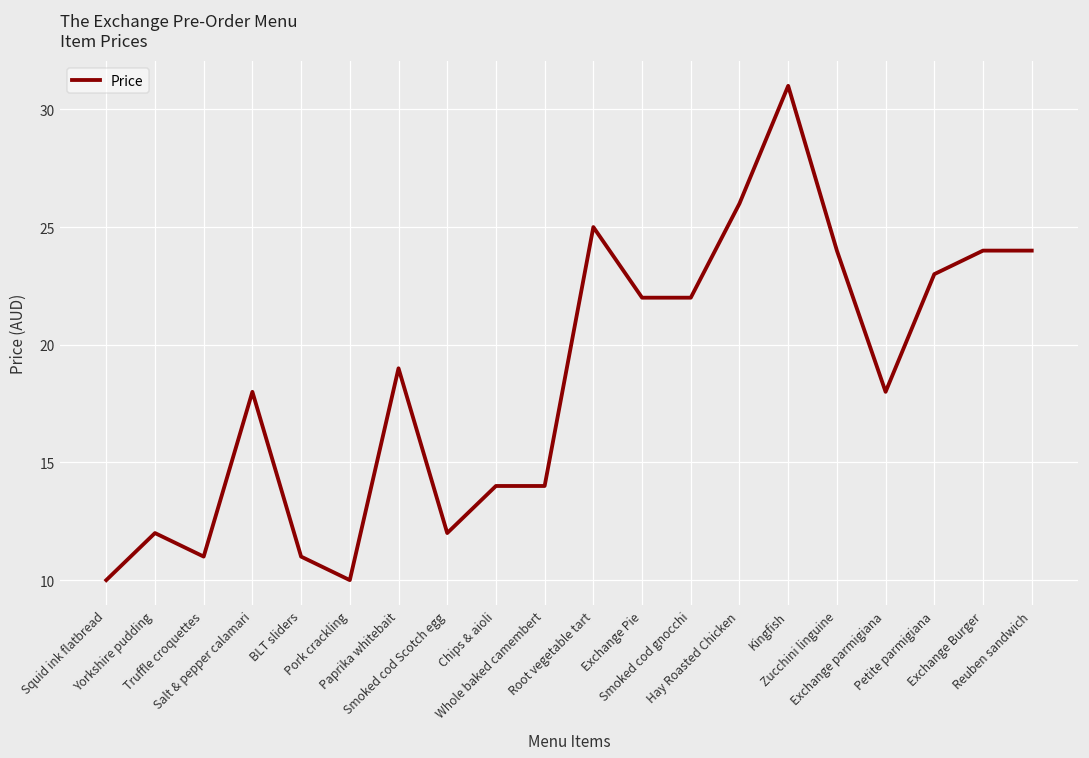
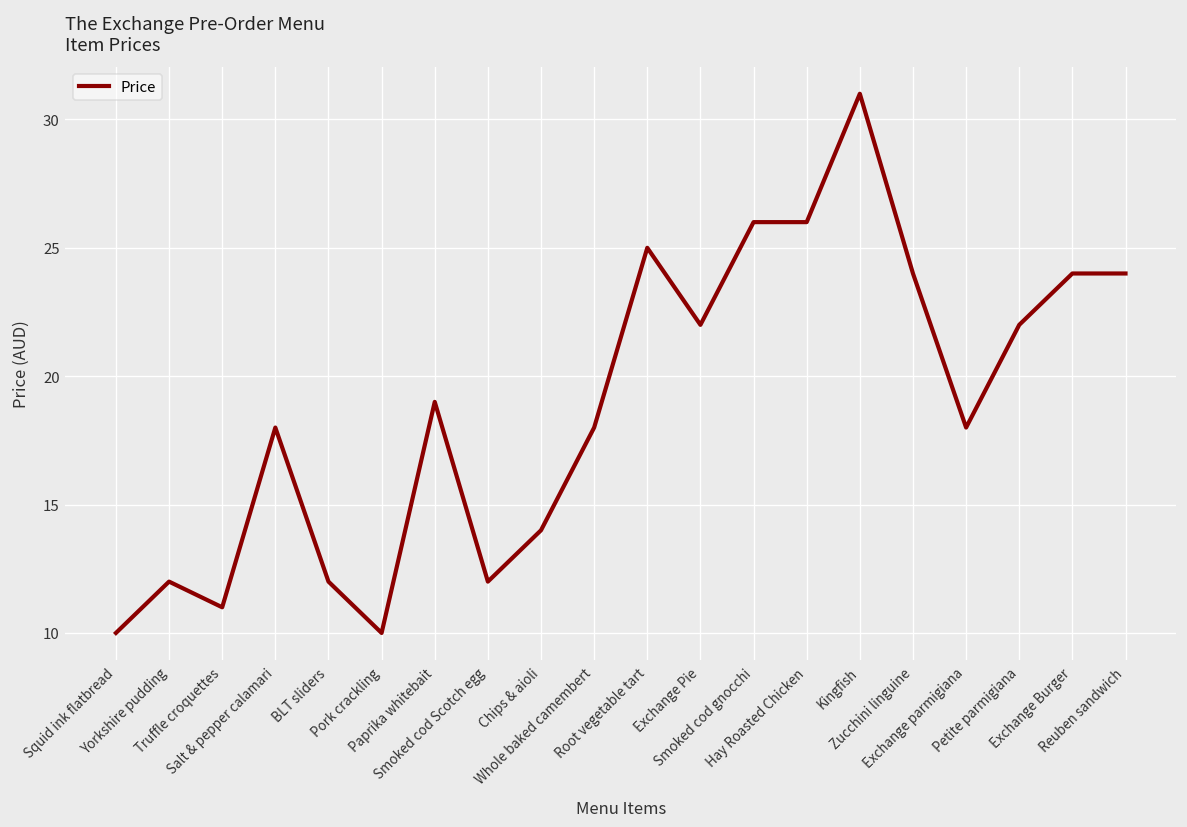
  {
    "Squid ink flatbread": 10,
    "Yorkshire pudding": 12,
    "Truffle croquettes": 11,
    "Salt & pepper calamari": 18,
-   "BLT sliders": 11,
+   "BLT sliders": 12,
    "Pork crackling": 10,
    "Paprika whitebait": 19,
    "Smoked cod Scotch egg": 12,
    "Chips & aioli": 14,
-   "Whole baked camembert": 14,
+   "Whole baked camembert": 18,
    "Root vegetable tart": 25,
    "Exchange Pie": 22,
-   "Smoked cod gnocchi": 22,
+   "Smoked cod gnocchi": 26,
    "Hay Roasted Chicken": 26,
    "Kingfish": 31,
    "Zucchini linguine": 24,
    "Exchange parmigiana": 18,
-   "Petite parmigiana": 23,
+   "Petite parmigiana": 22,
    "Exchange Burger": 24,
    "Reuben sandwich": 24
  }
